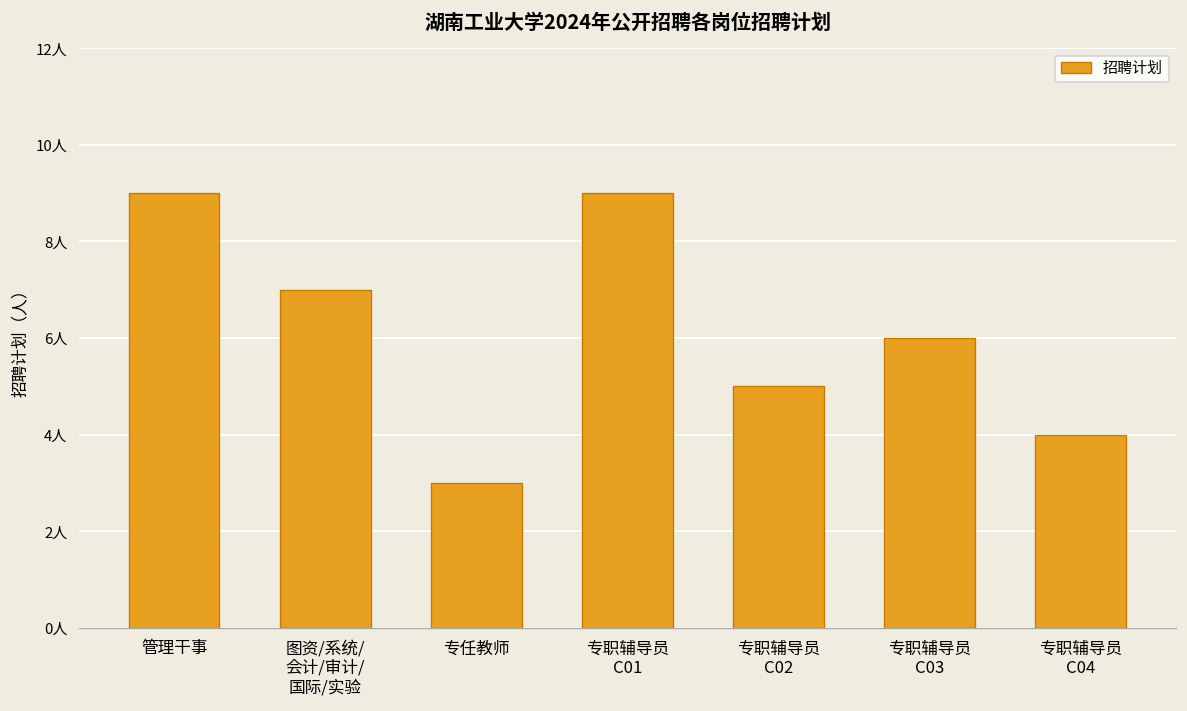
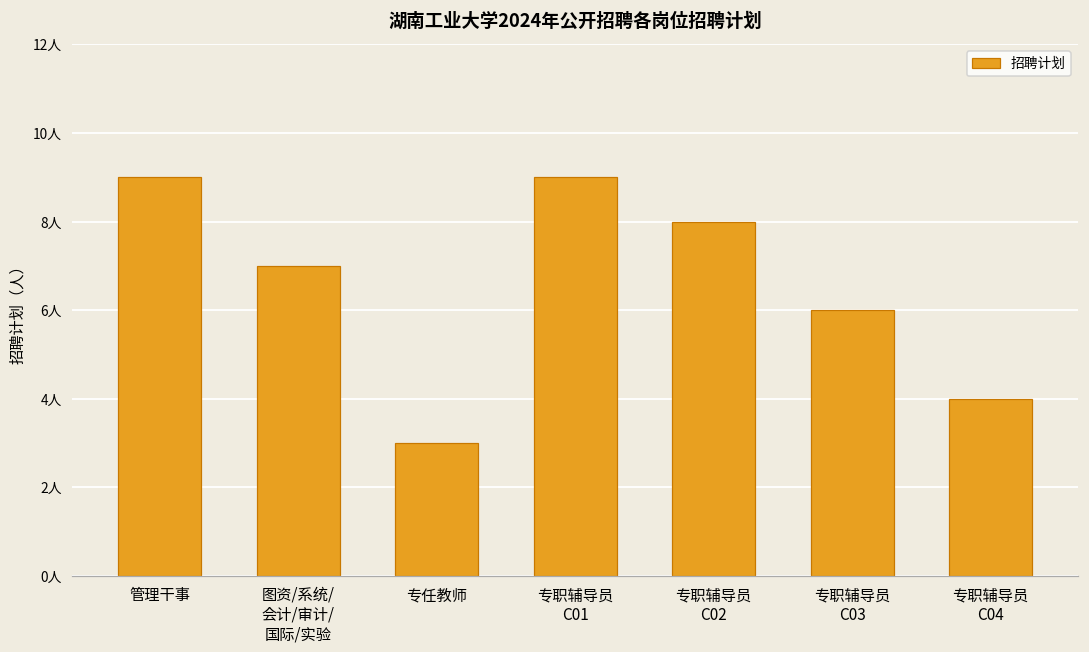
  {
    "管理干事": "9人",
    "图资/系统/ 会计/审计/ 国际/实验": "7人",
    "专任教师": "3人",
    "专职辅导员 C01": "9人",
-   "专职辅导员 C02": "5人",
+   "专职辅导员 C02": "8人",
    "专职辅导员 C03": "6人",
    "专职辅导员 C04": "4人"
  }
